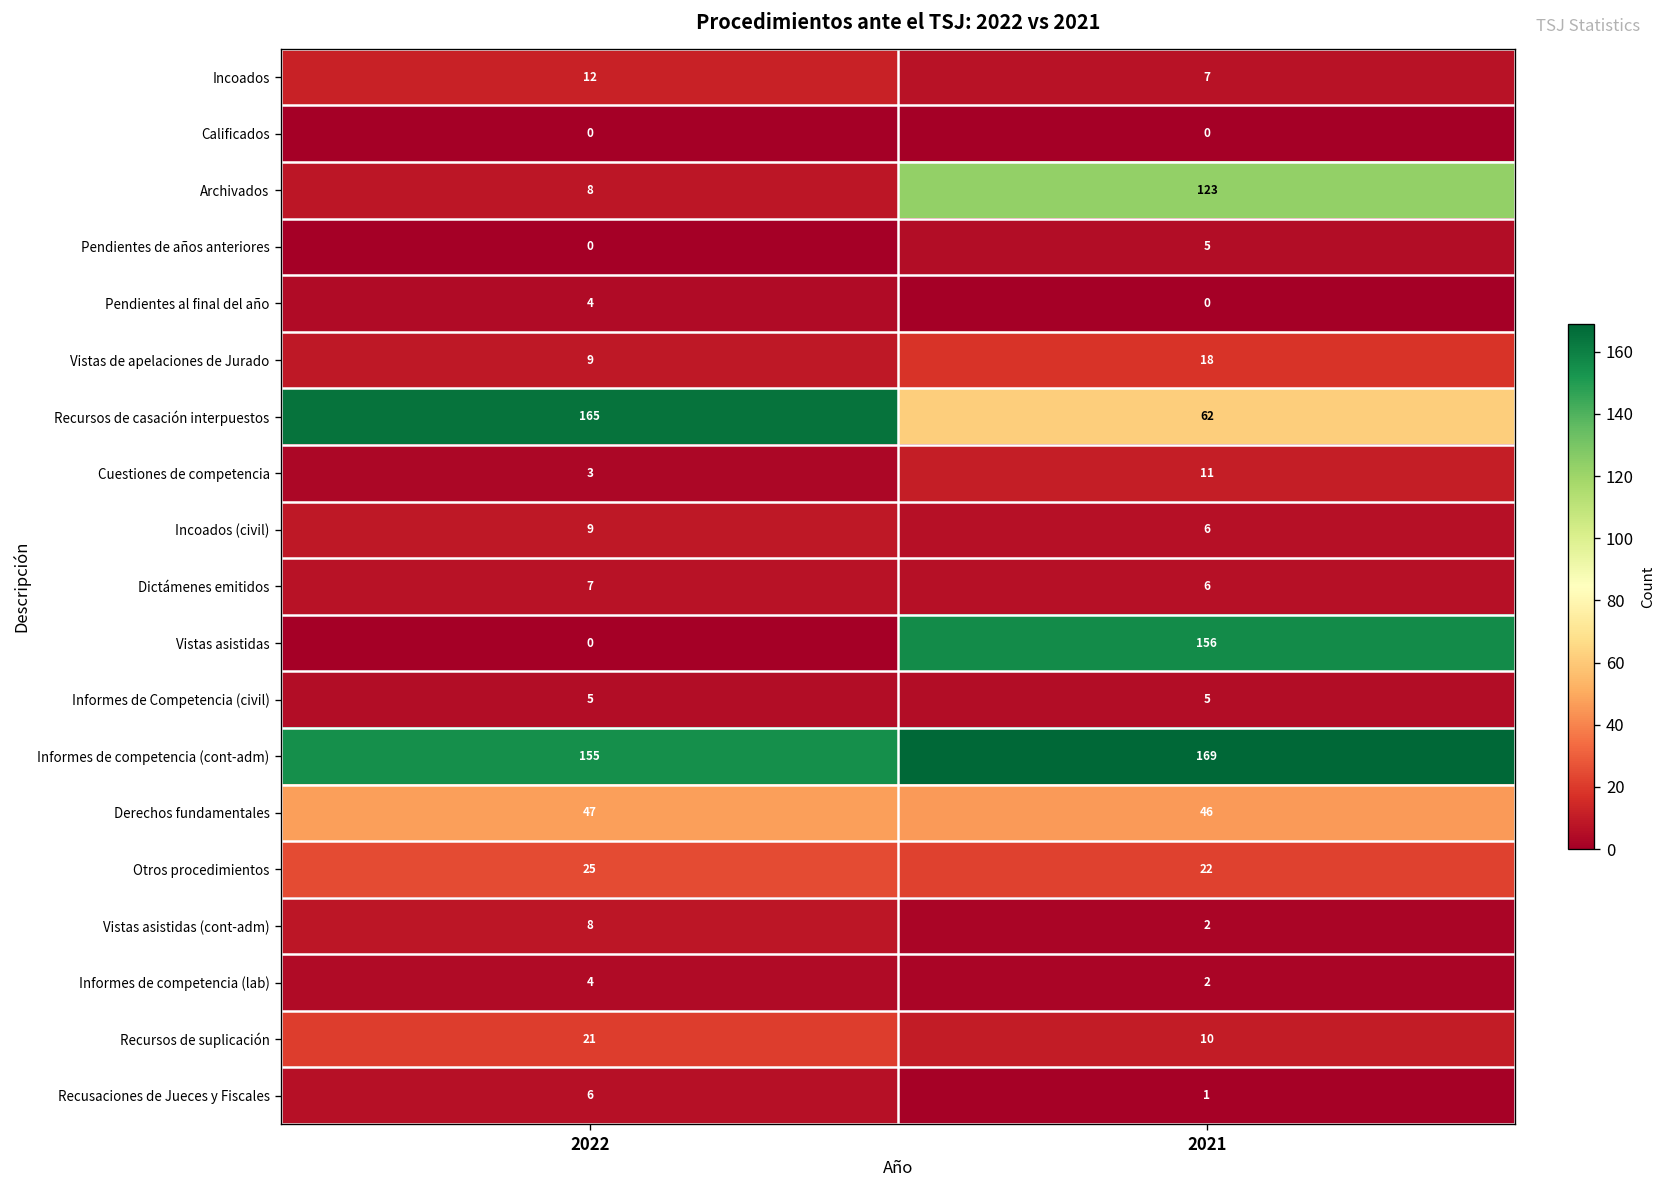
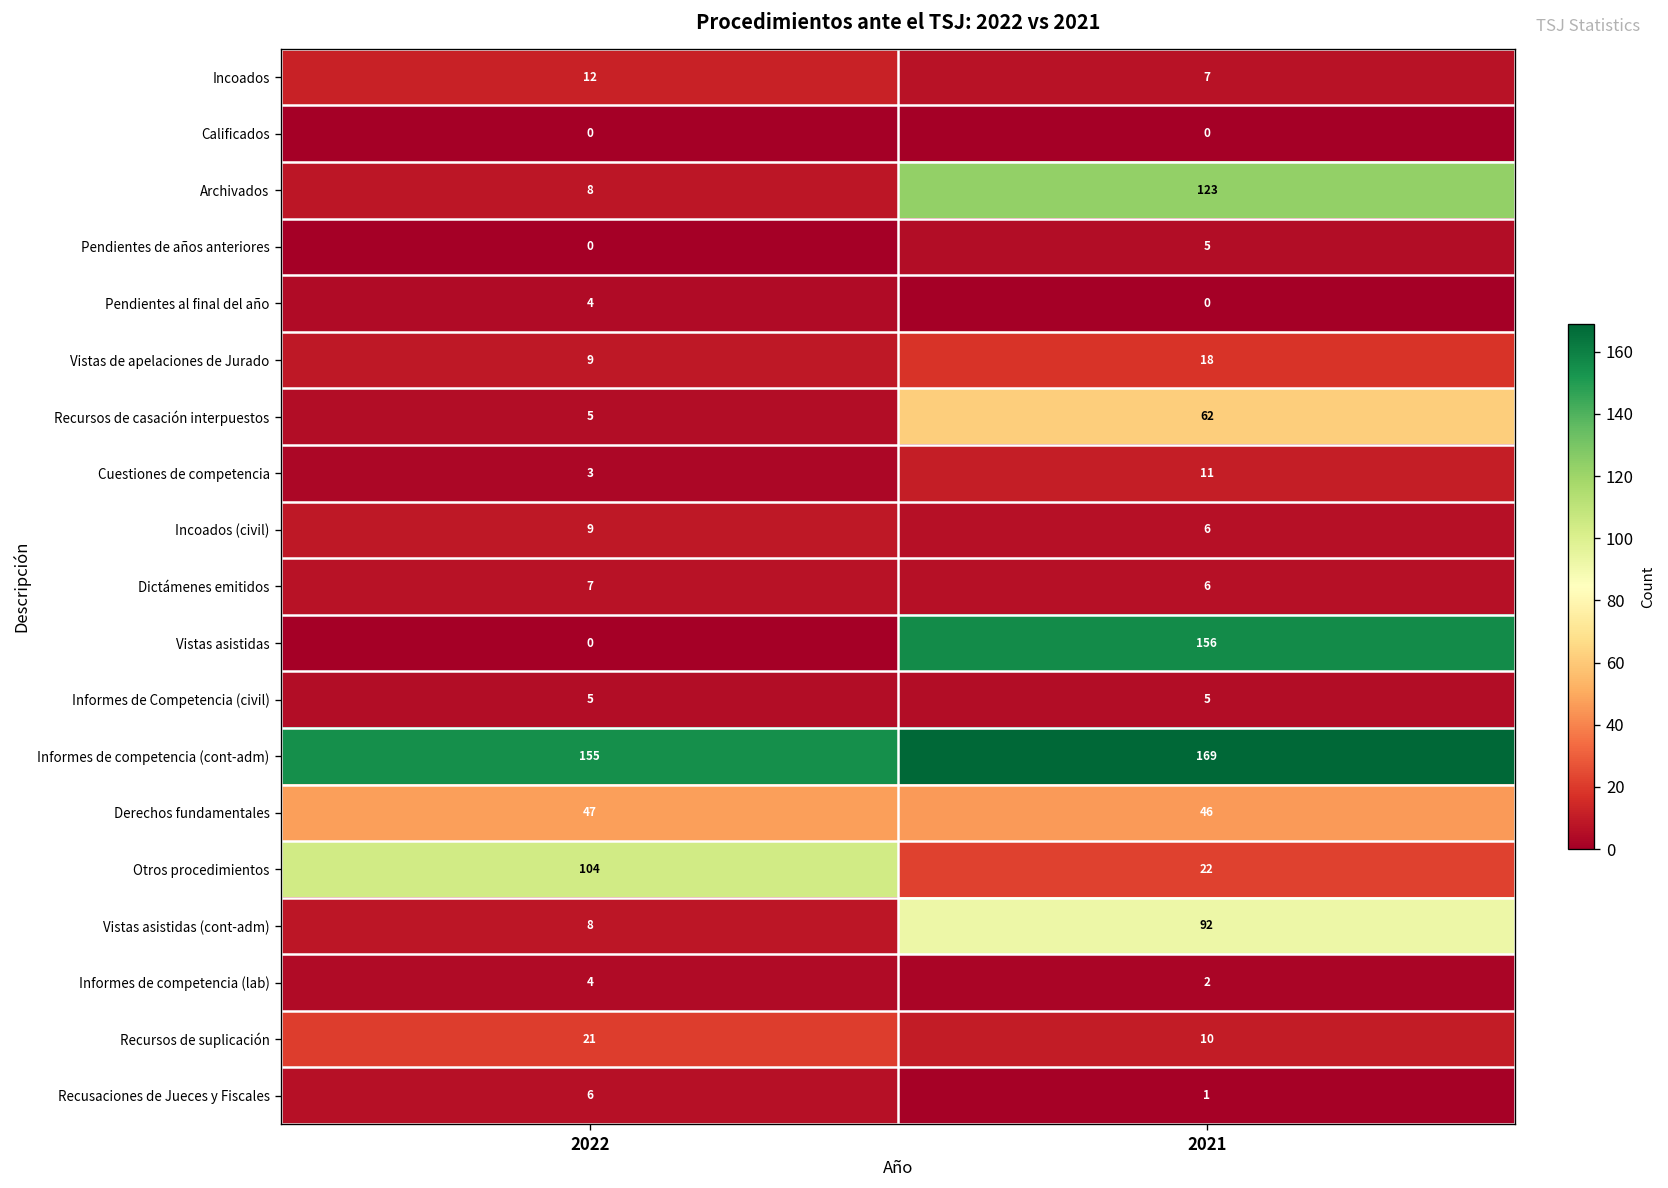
  {
    "Incoados": {
      "2022": 12,
      "2021": 7
    },
    "Calificados": {
      "2022": 0,
      "2021": 0
    },
    "Archivados": {
      "2022": 8,
      "2021": 123
    },
    "Pendientes de años anteriores": {
      "2022": 0,
      "2021": 5
    },
    "Pendientes al final del año": {
      "2022": 4,
      "2021": 0
    },
    "Vistas de apelaciones de Jurado": {
      "2022": 9,
      "2021": 18
    },
    "Recursos de casación interpuestos": {
-     "2022": 165,
+     "2022": 5,
      "2021": 62
    },
    "Cuestiones de competencia": {
      "2022": 3,
      "2021": 11
    },
    "Incoados (civil)": {
      "2022": 9,
      "2021": 6
    },
    "Dictámenes emitidos": {
      "2022": 7,
      "2021": 6
    },
    "Vistas asistidas": {
      "2022": 0,
      "2021": 156
    },
    "Informes de Competencia (civil)": {
      "2022": 5,
      "2021": 5
    },
    "Informes de competencia (cont-adm)": {
      "2022": 155,
      "2021": 169
    },
    "Derechos fundamentales": {
      "2022": 47,
      "2021": 46
    },
    "Otros procedimientos": {
-     "2022": 25,
+     "2022": 104,
      "2021": 22
    },
    "Vistas asistidas (cont-adm)": {
      "2022": 8,
-     "2021": 2
+     "2021": 92
    },
    "Informes de competencia (lab)": {
      "2022": 4,
      "2021": 2
    },
    "Recursos de suplicación": {
      "2022": 21,
      "2021": 10
    },
    "Recusaciones de Jueces y Fiscales": {
      "2022": 6,
      "2021": 1
    }
  }
